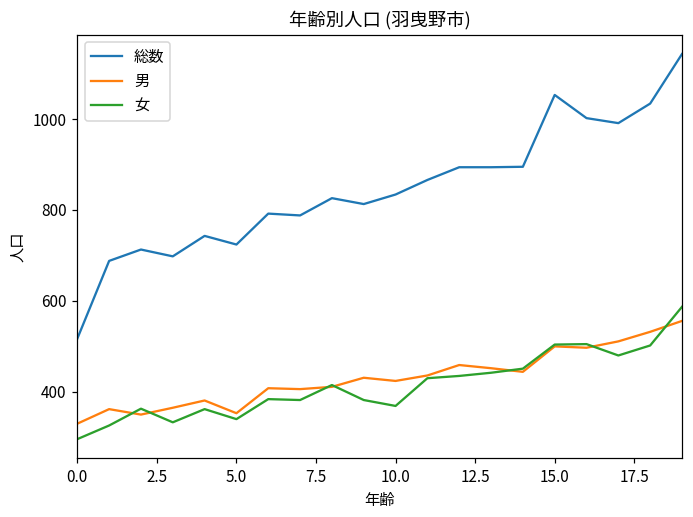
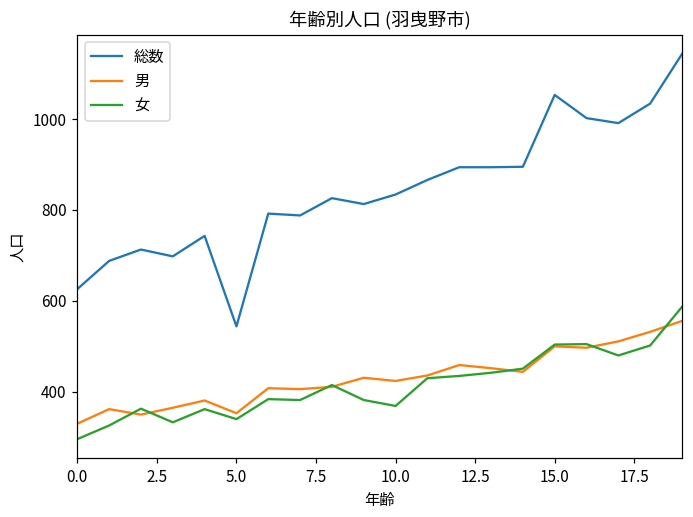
  {
    "総数": {
-     "0.0": 520,
-     "5.0": 720,
+     "0.0": 630,
+     "5.0": 540,
      "10.0": 830,
      "15.0": 1050
    },
    "男": {
      "0.0": 330,
      "5.0": 350,
      "10.0": 420
    },
    "女": {
      "0.0": 300,
      "5.0": 340,
      "10.0": 370
    }
  }
